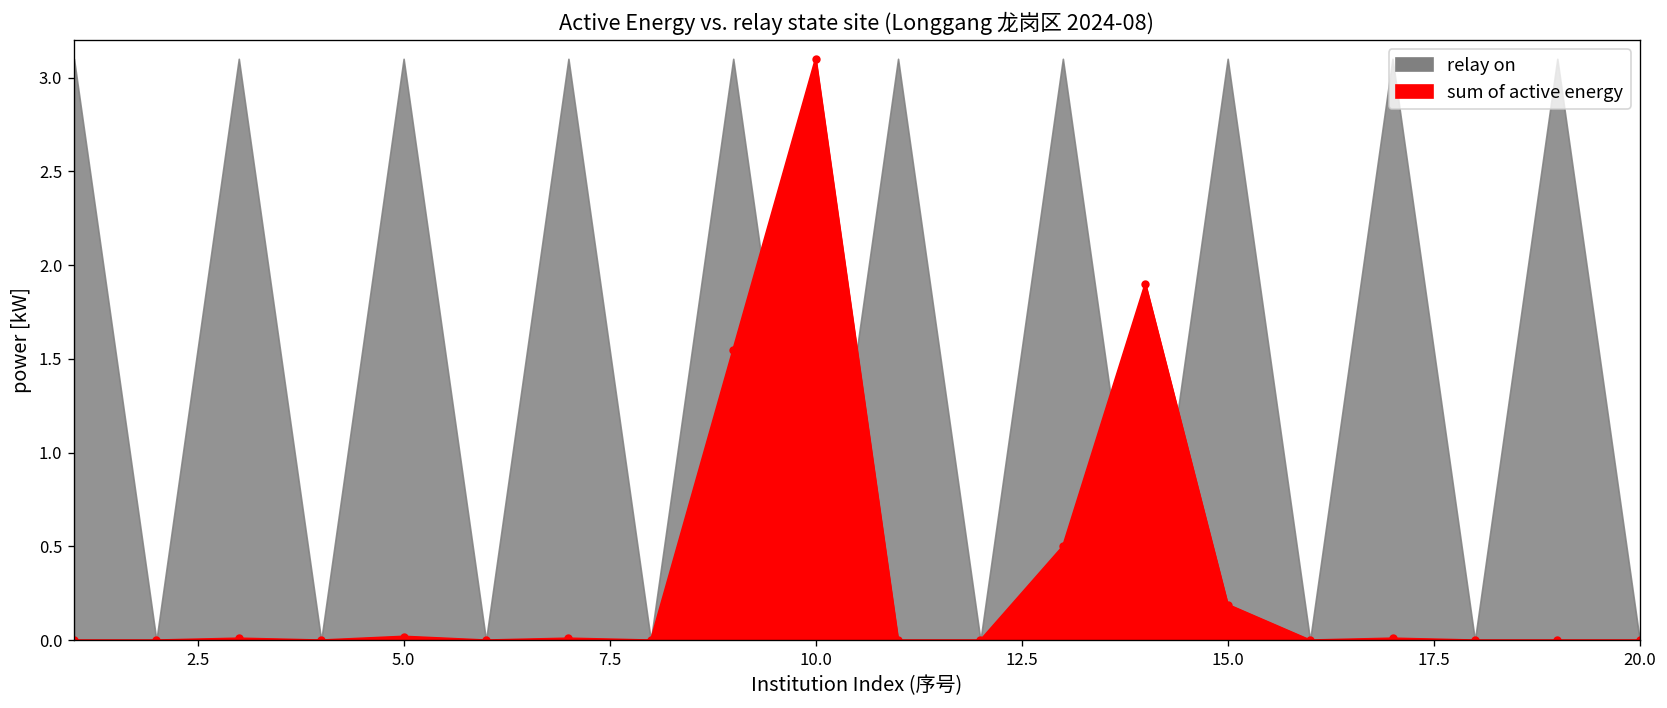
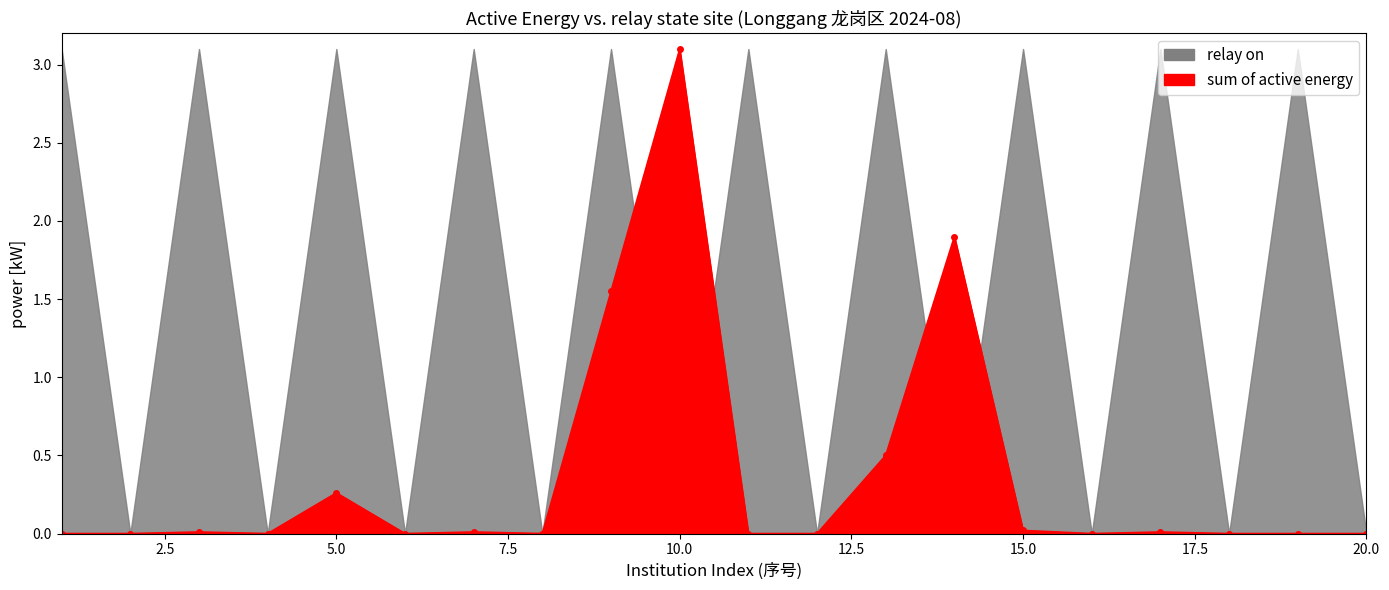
  {
    "relay on": {
      "5.0": 3.10,
      "15.0": 3.10
    },
    "sum of active energy": {
-     "5.0": 0.02,
+     "5.0": 0.26,
      "10.0": 3.10,
-     "15.0": 0.19
+     "15.0": 0.02
    }
  }
